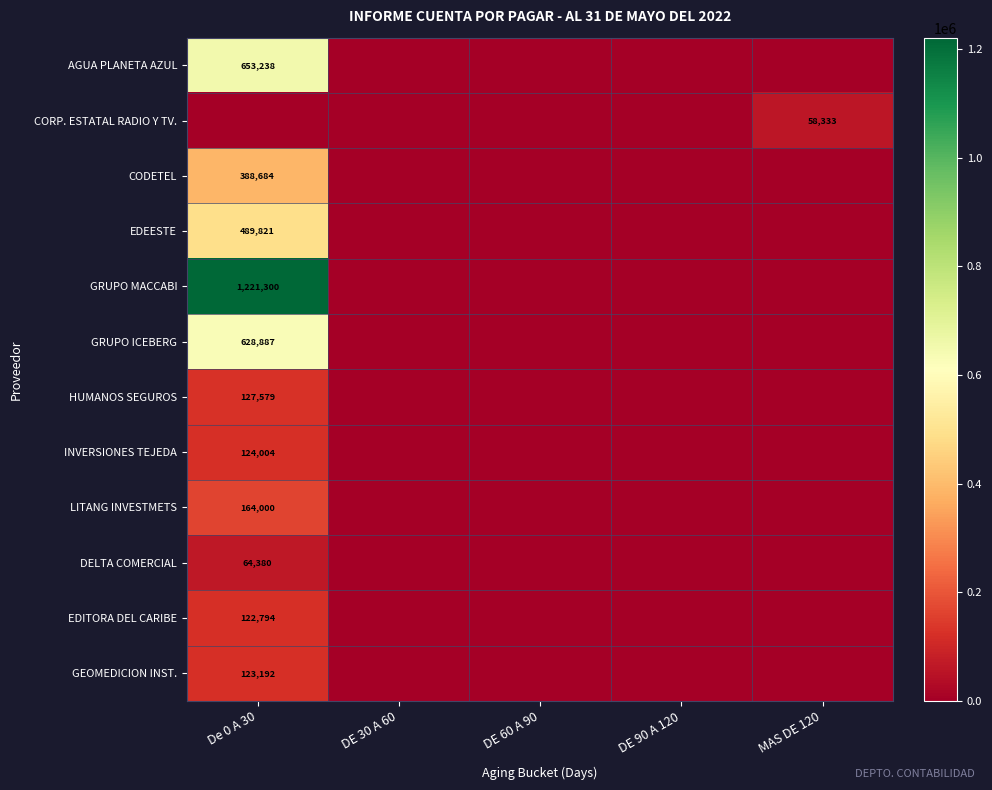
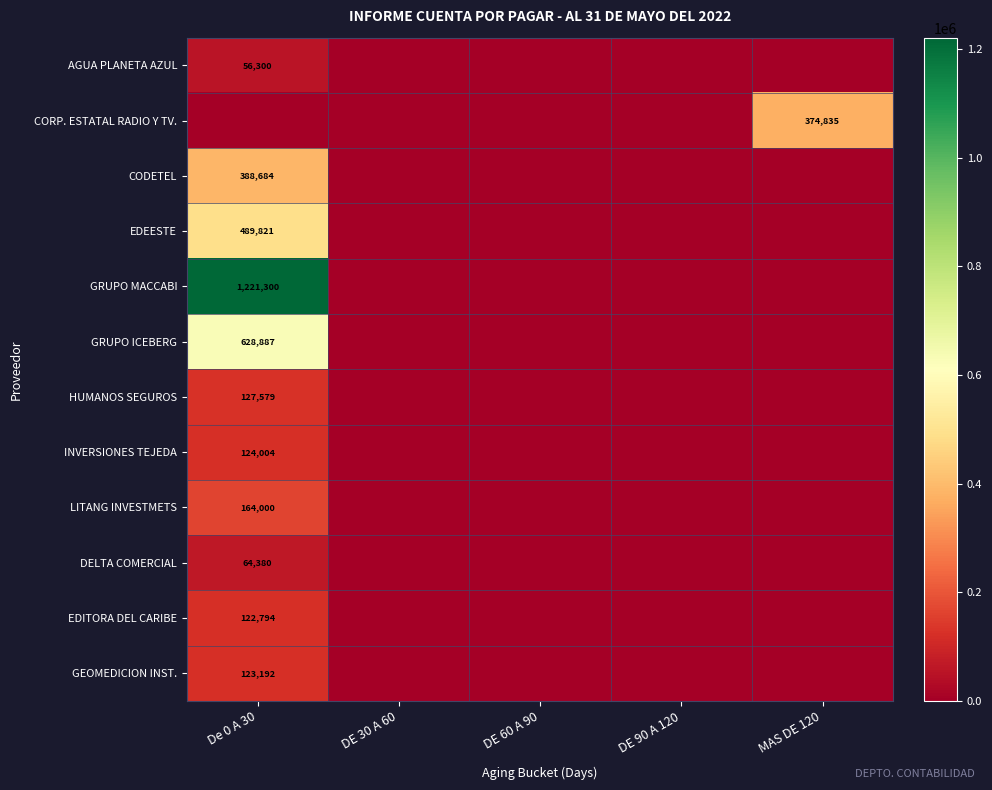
  {
    "AGUA PLANETA AZUL": {
-     "De 0 A 30": "653,238"
+     "De 0 A 30": "56,300"
    },
    "CORP. ESTATAL RADIO Y TV.": {
-     "MAS DE 120": "58,333"
+     "MAS DE 120": "374,835"
    },
    "CODETEL": {
      "De 0 A 30": "388,684"
    },
    "EDEESTE": {
      "De 0 A 30": "489,821"
    },
    "GRUPO MACCABI": {
      "De 0 A 30": "1,221,300"
    },
    "GRUPO ICEBERG": {
      "De 0 A 30": "628,887"
    },
    "HUMANOS SEGUROS": {
      "De 0 A 30": "127,579"
    },
    "INVERSIONES TEJEDA": {
      "De 0 A 30": "124,004"
    },
    "LITANG INVESTMETS": {
      "De 0 A 30": "164,000"
    },
    "DELTA COMERCIAL": {
      "De 0 A 30": "64,380"
    },
    "EDITORA DEL CARIBE": {
      "De 0 A 30": "122,794"
    },
    "GEOMEDICION INST.": {
      "De 0 A 30": "123,192"
    }
  }
